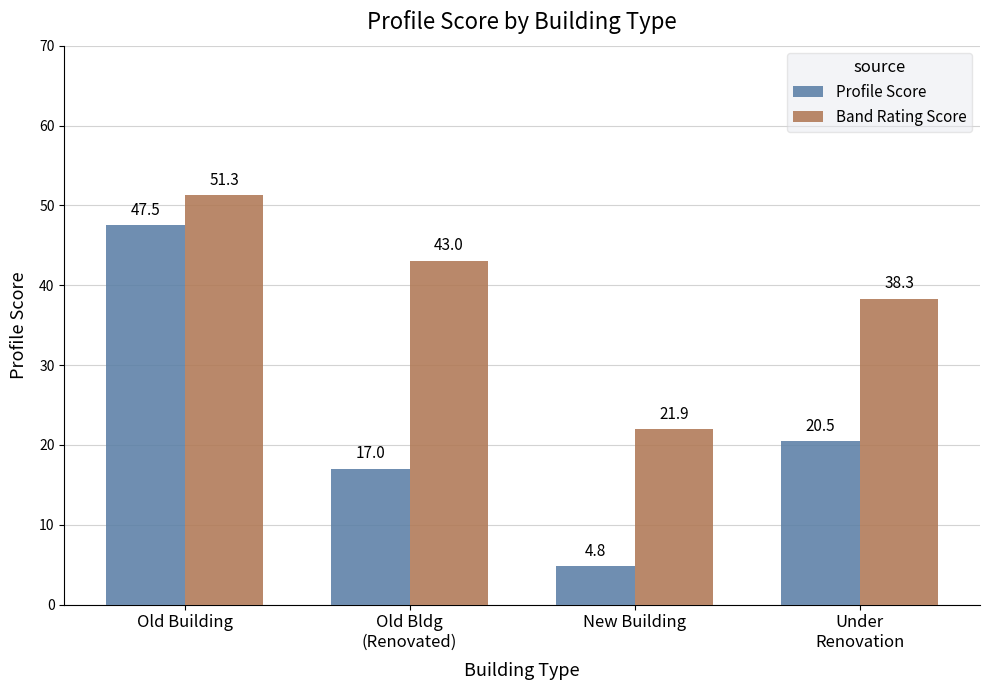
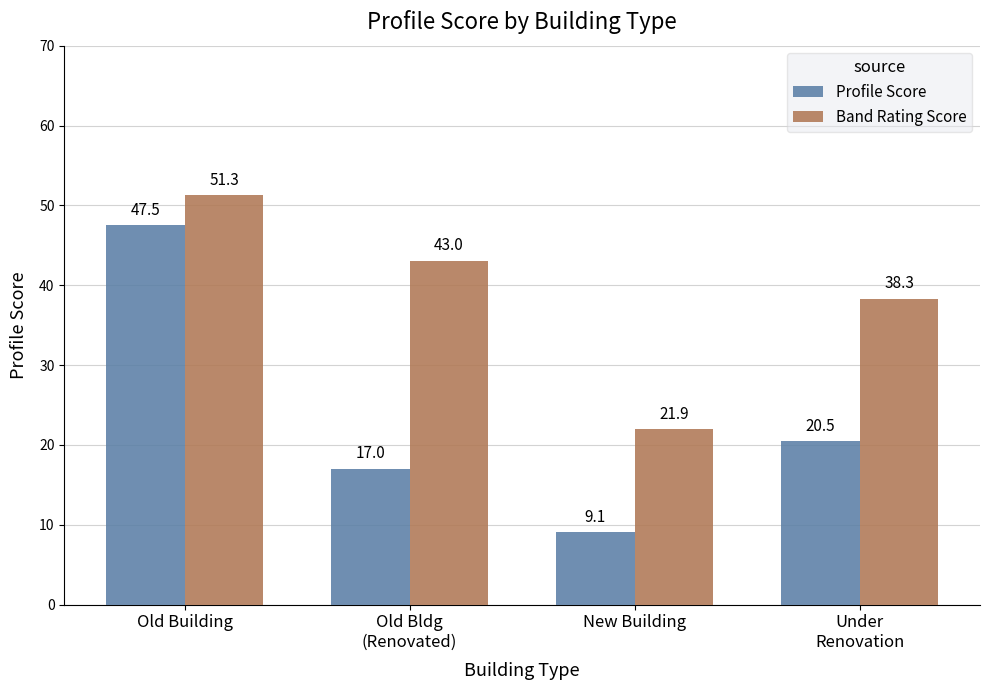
  {
    "Profile Score": {
      "Old Building": 47.5,
      "Old Bldg (Renovated)": 17.0,
-     "New Building": 4.8,
+     "New Building": 9.1,
      "Under Renovation": 20.5
    },
    "Band Rating Score": {
      "Old Building": 51.3,
      "Old Bldg (Renovated)": 43.0,
      "New Building": 21.9,
      "Under Renovation": 38.3
    }
  }
